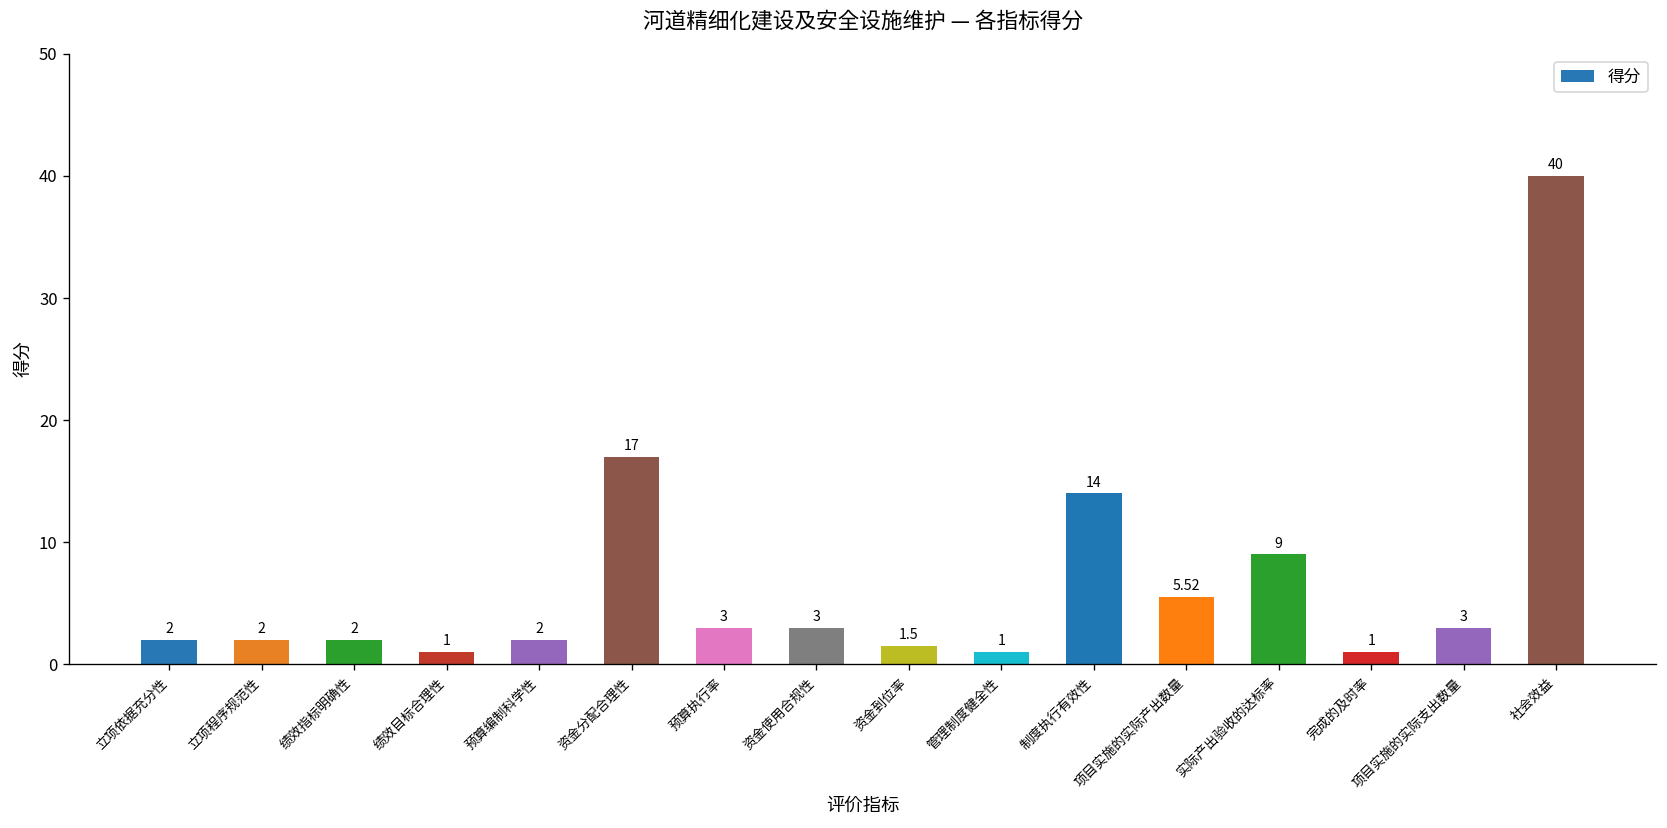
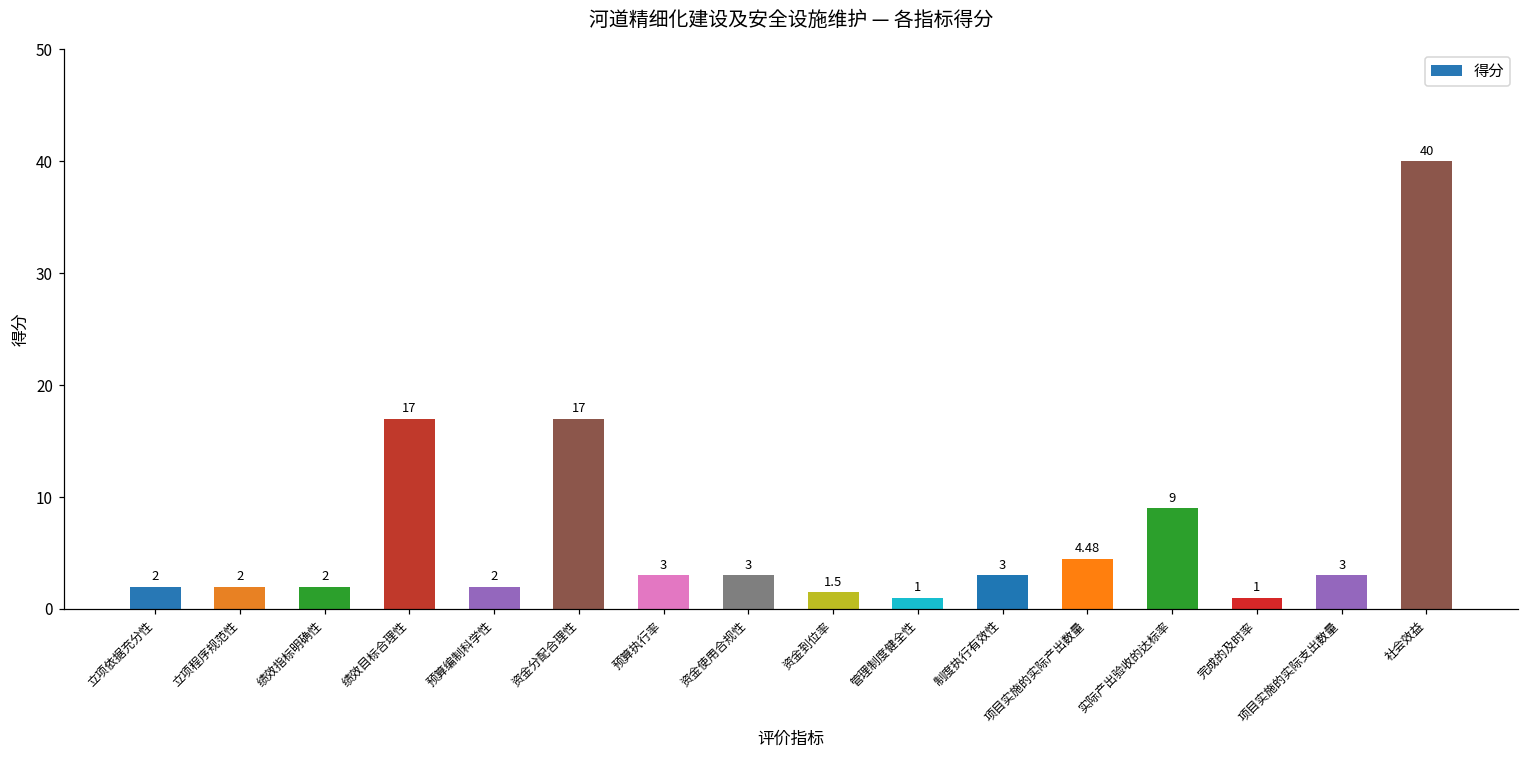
  {
    "立项依据充分性": 2,
    "立项程序规范性": 2,
    "绩效指标明确性": 2,
-   "绩效目标合理性": 1,
+   "绩效目标合理性": 17,
    "预算编制科学性": 2,
    "资金分配合理性": 17,
    "预算执行率": 3,
    "资金使用合规性": 3,
    "资金到位率": 1.5,
    "管理制度健全性": 1,
-   "制度执行有效性": 14,
-   "项目实施的实际产出数量": 5.52,
+   "制度执行有效性": 3,
+   "项目实施的实际产出数量": 4.48,
    "实际产出验收的达标率": 9,
    "完成的及时率": 1,
    "项目实施的实际支出数量": 3,
    "社会效益": 40
  }
